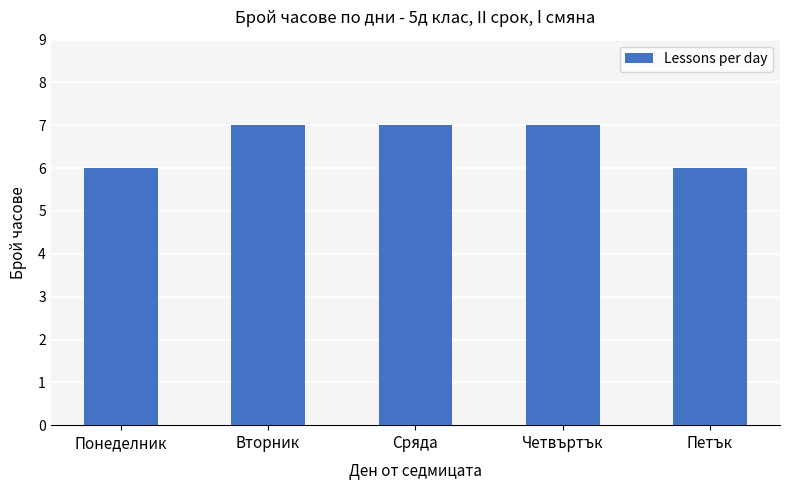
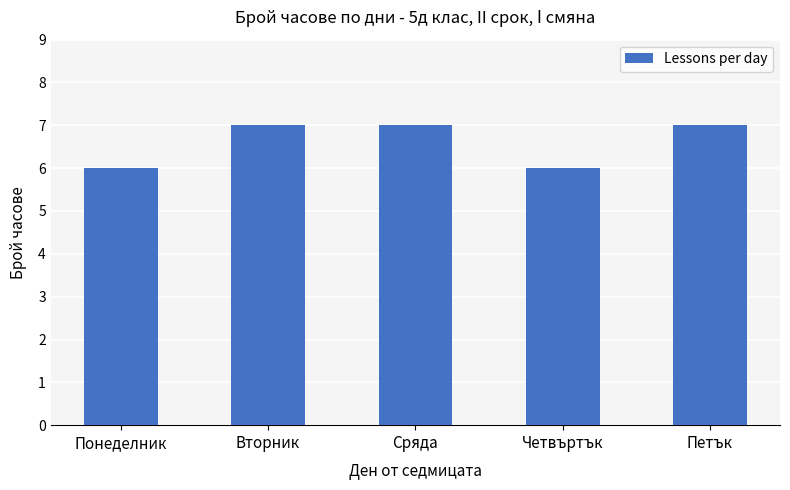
  {
    "Понеделник": 6,
    "Вторник": 7,
    "Сряда": 7,
-   "Четвъртък": 7,
-   "Петък": 6
+   "Четвъртък": 6,
+   "Петък": 7
  }
